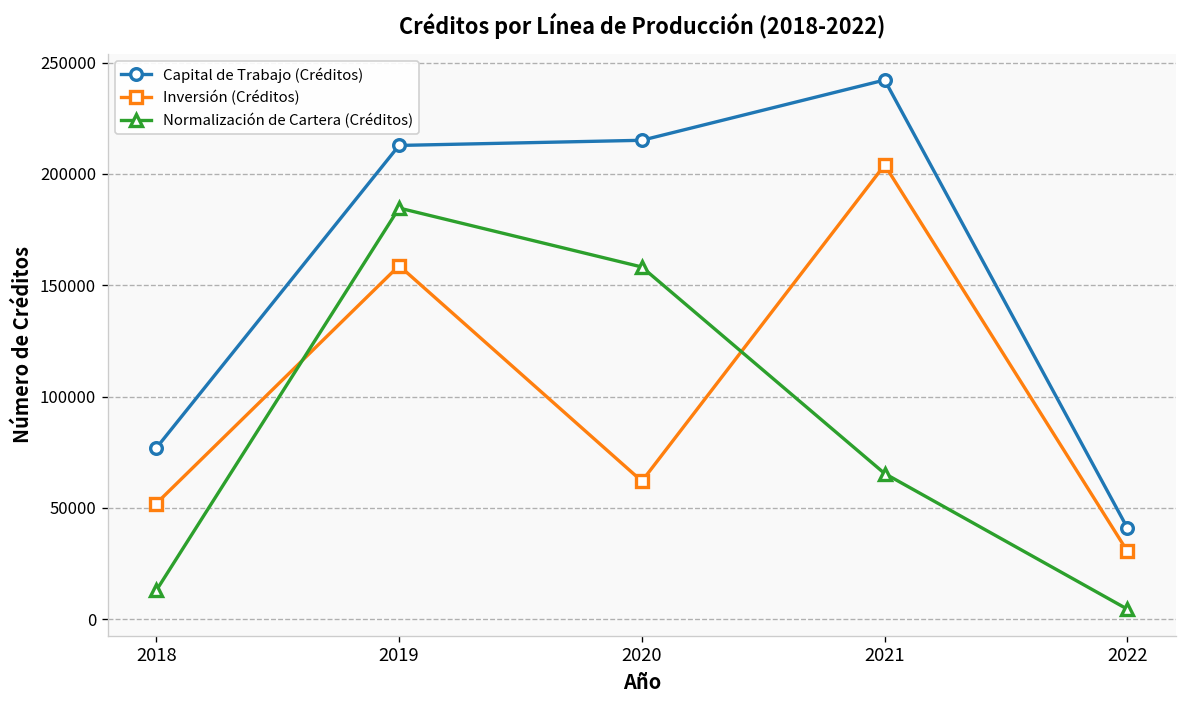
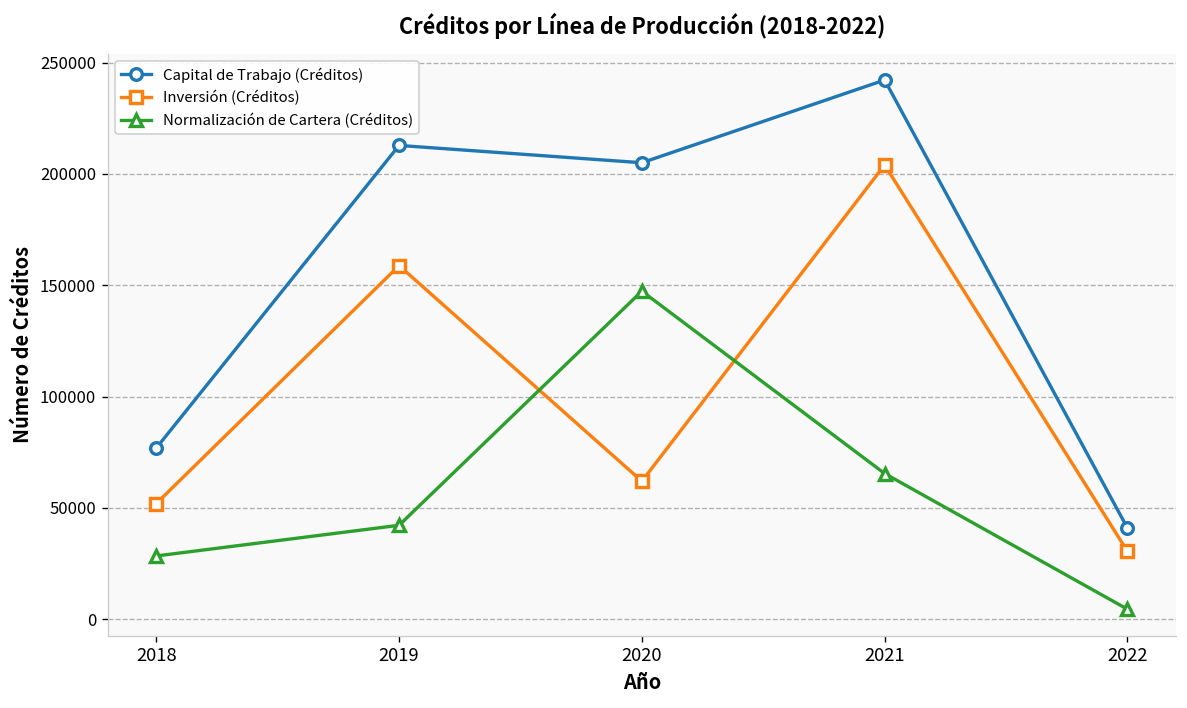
  {
    "Capital de Trabajo (Créditos)": {
      "2018": 77000,
      "2019": 213000,
-     "2020": 215000,
+     "2020": 205000,
      "2021": 242000,
      "2022": 41000
    },
    "Inversión (Créditos)": {
      "2018": 52000,
      "2019": 159000,
      "2020": 62000,
      "2021": 204000,
      "2022": 30000
    },
    "Normalización de Cartera (Créditos)": {
-     "2018": 13000,
-     "2019": 185000,
-     "2020": 158000,
+     "2018": 28000,
+     "2019": 42000,
+     "2020": 147000,
      "2021": 65000,
      "2022": 4000
    }
  }
